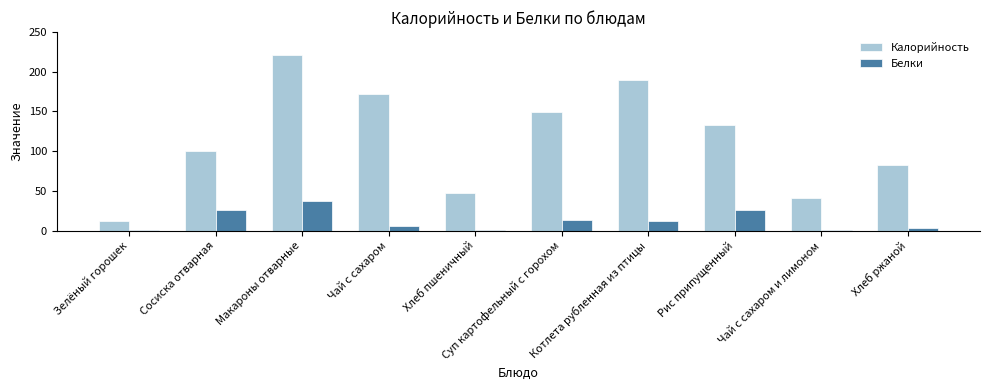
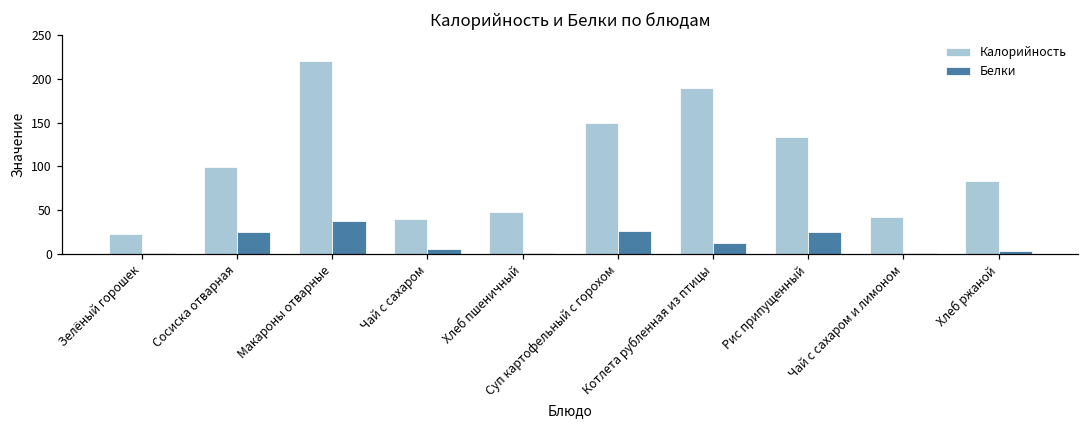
  {
    "Калорийность": {
-     "Зелёный горошек": 10,
+     "Зелёный горошек": 20,
      "Сосиска отварная": 100,
      "Макароны отварные": 220,
-     "Чай с сахаром": 170,
+     "Чай с сахаром": 40,
      "Хлеб пшеничный": 50,
      "Суп картофельный с горохом": 150,
      "Котлета рубленная из птицы": 190,
      "Рис припущенный": 130,
      "Чай с сахаром и лимоном": 40,
      "Хлеб ржаной": 80
    },
    "Белки": {
      "Сосиска отварная": 30,
      "Макароны отварные": 40,
      "Чай с сахаром": 10,
-     "Суп картофельный с горохом": 10,
+     "Суп картофельный с горохом": 30,
      "Котлета рубленная из птицы": 10,
      "Рис припущенный": 30,
      "Хлеб ржаной": 0
    }
  }
